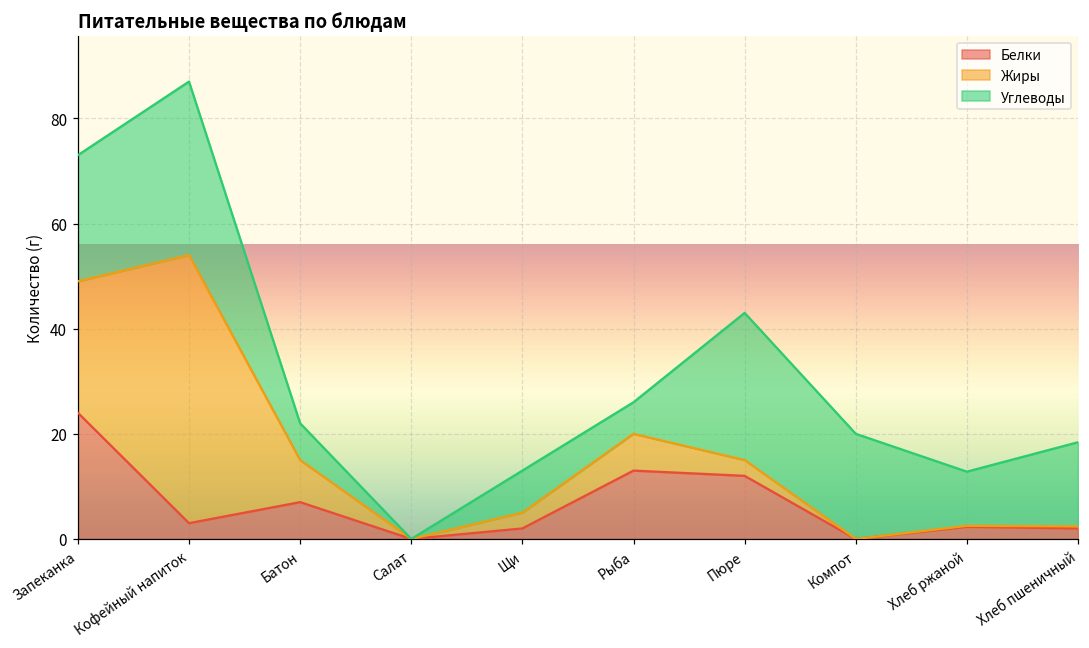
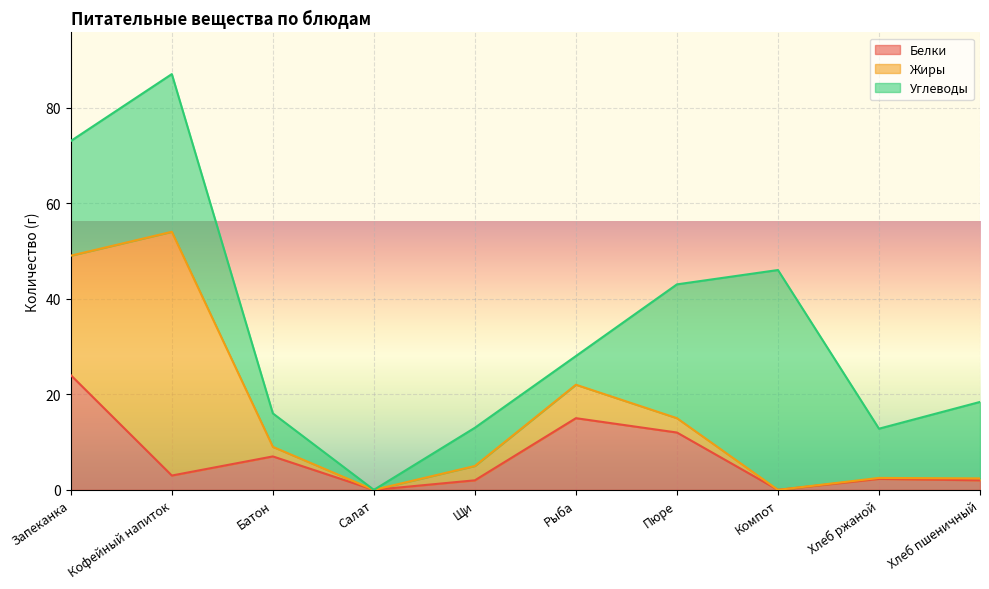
  {
    "Белки": {
      "Запеканка": 24,
      "Кофейный напиток": 3,
      "Батон": 7,
      "Щи": 2,
-     "Рыба": 13,
+     "Рыба": 15,
      "Пюре": 12
    },
    "Жиры": {
      "Запеканка": 25,
      "Кофейный напиток": 51,
-     "Батон": 8,
+     "Батон": 2,
      "Щи": 3,
      "Рыба": 7,
      "Пюре": 3
    },
    "Углеводы": {
      "Запеканка": 24,
      "Кофейный напиток": 33,
      "Батон": 7,
      "Щи": 8,
      "Рыба": 6,
      "Пюре": 28,
-     "Компот": 20,
+     "Компот": 46,
      "Хлеб ржаной": 10,
      "Хлеб пшеничный": 16
    }
  }
